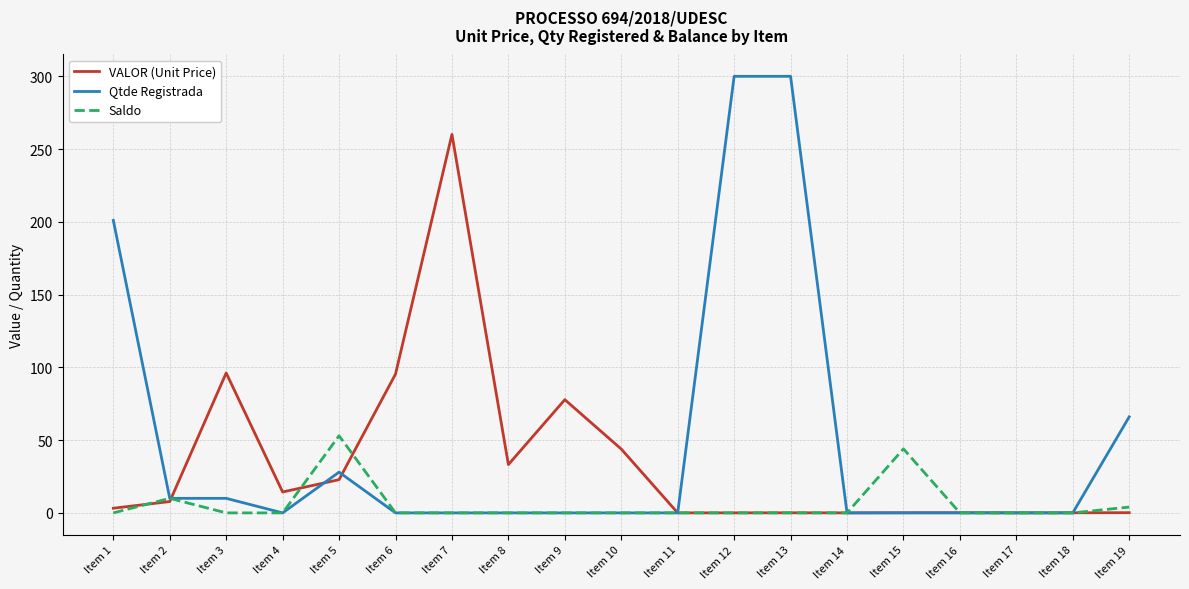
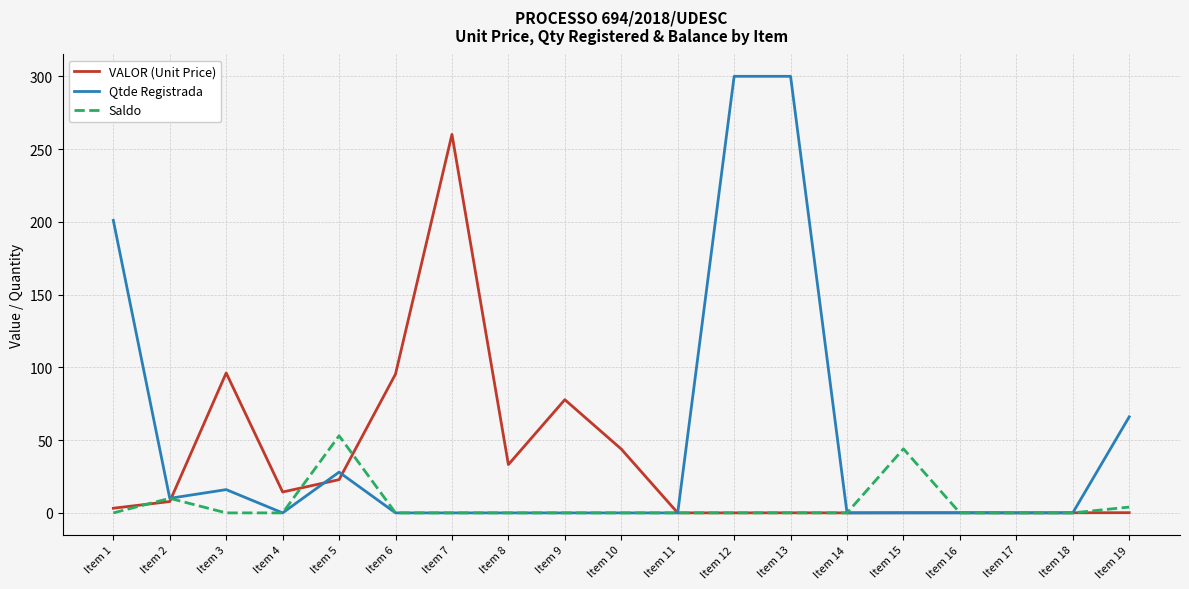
  {
    "VALOR (Unit Price)": {
      "Item 1": 3,
      "Item 2": 8,
      "Item 3": 96,
      "Item 4": 14,
      "Item 5": 23,
      "Item 6": 95,
      "Item 7": 260,
      "Item 8": 33,
      "Item 9": 78,
      "Item 10": 44,
      "Item 19": 0
    },
    "Qtde Registrada": {
      "Item 1": 201,
-     "Item 3": 10,
+     "Item 3": 16,
      "Item 5": 28,
      "Item 12": 300,
      "Item 13": 300,
      "Item 19": 66
    },
    "Saldo": {
      "Item 1": 0,
      "Item 3": 0,
      "Item 5": 53,
      "Item 15": 44,
      "Item 19": 4
    }
  }
